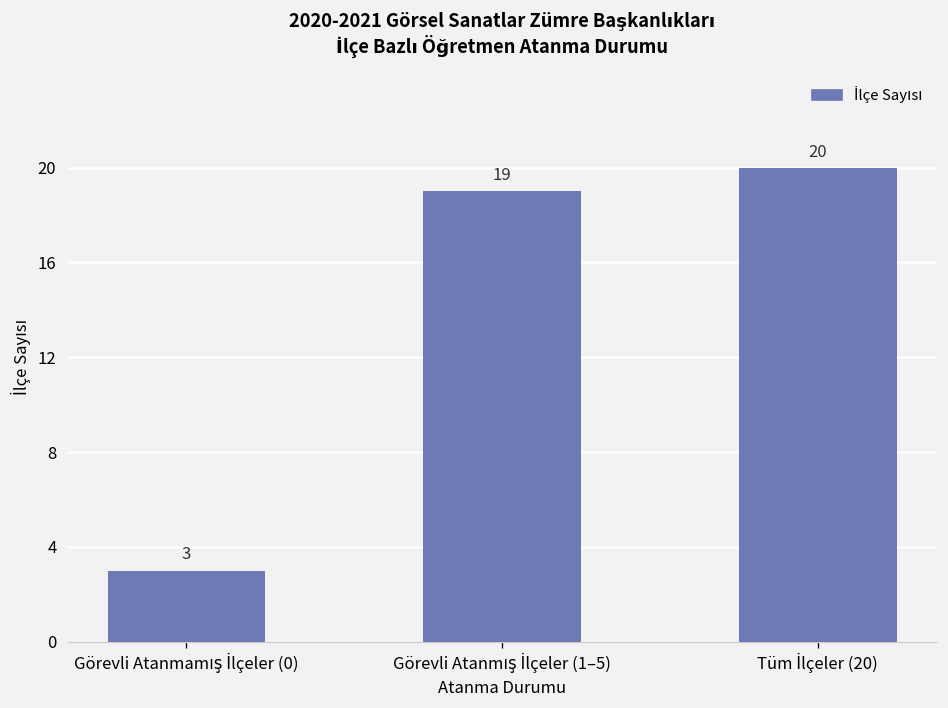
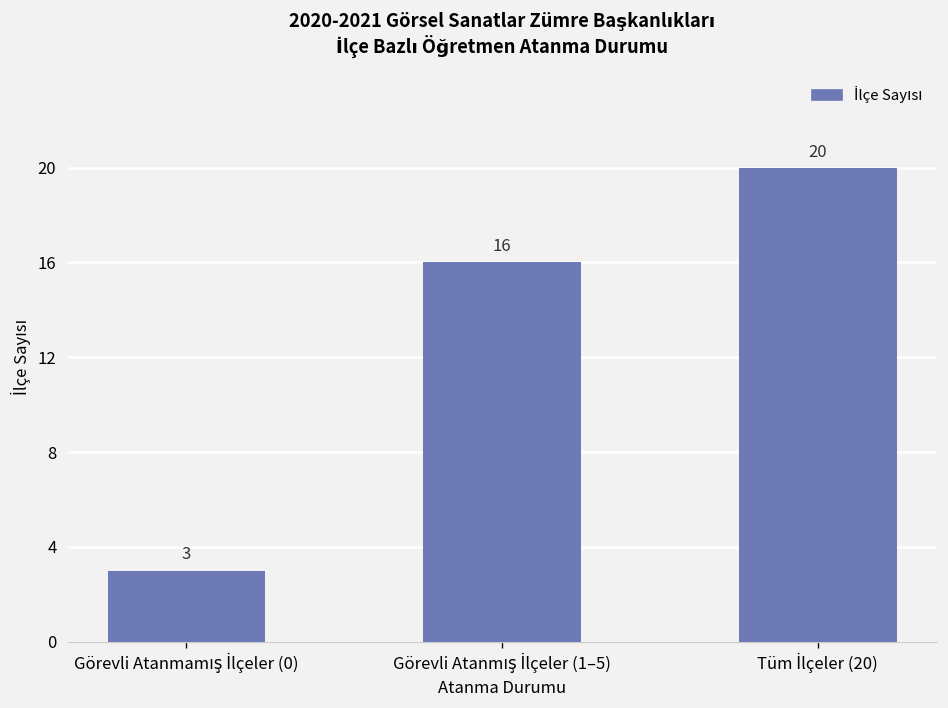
  {
    "Görevli Atanmamış İlçeler (0)": 3,
-   "Görevli Atanmış İlçeler (1–5)": 19,
+   "Görevli Atanmış İlçeler (1–5)": 16,
    "Tüm İlçeler (20)": 20
  }
